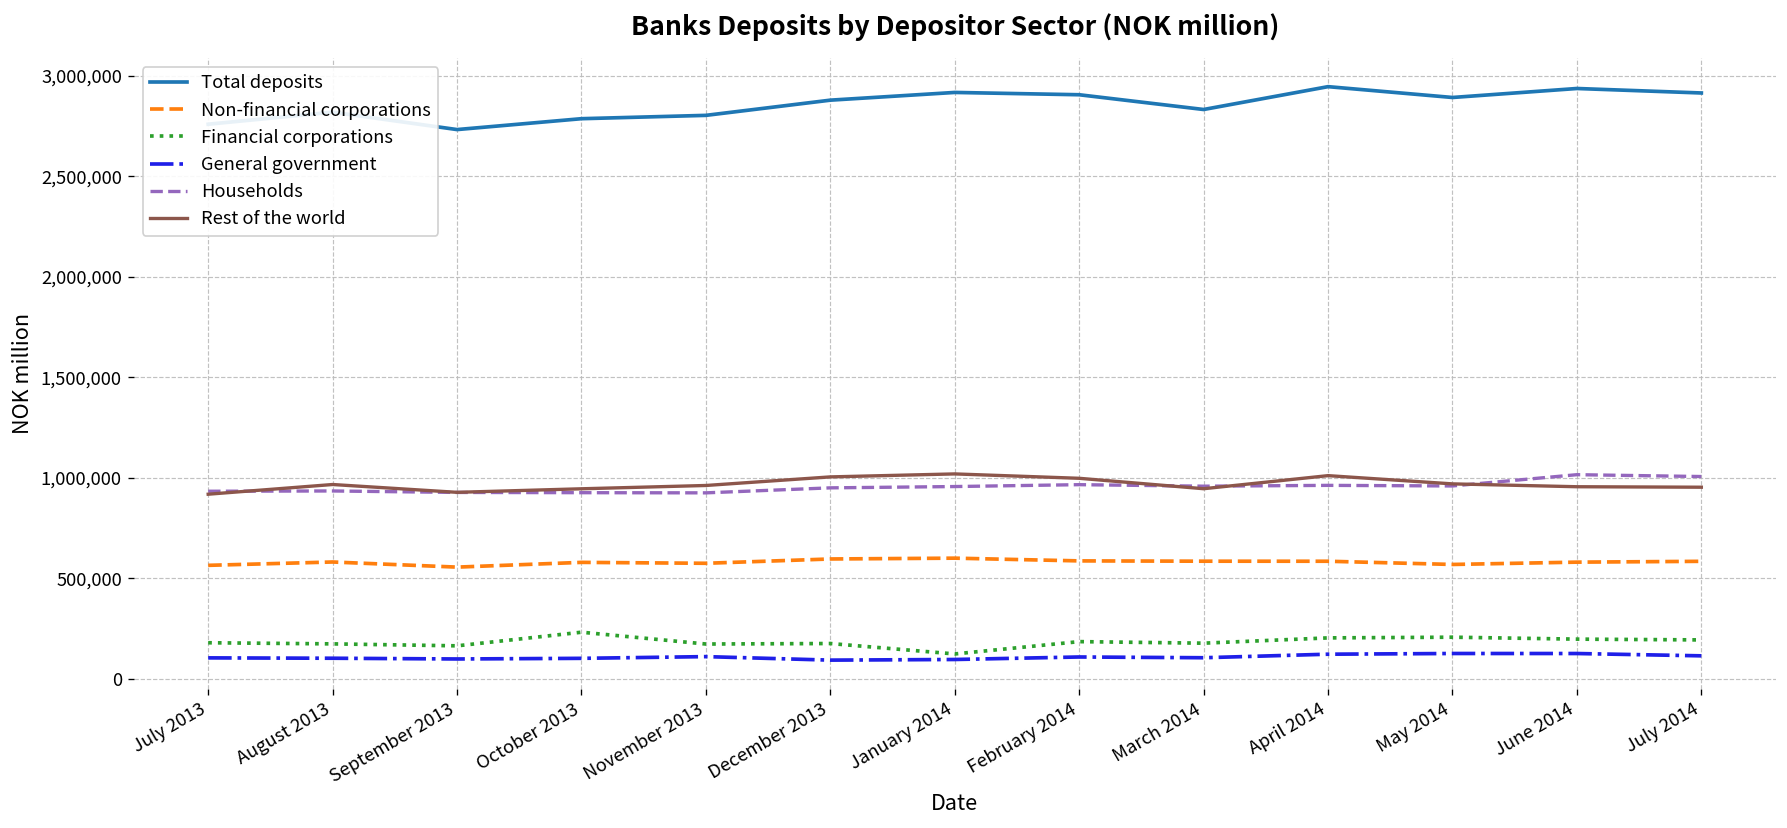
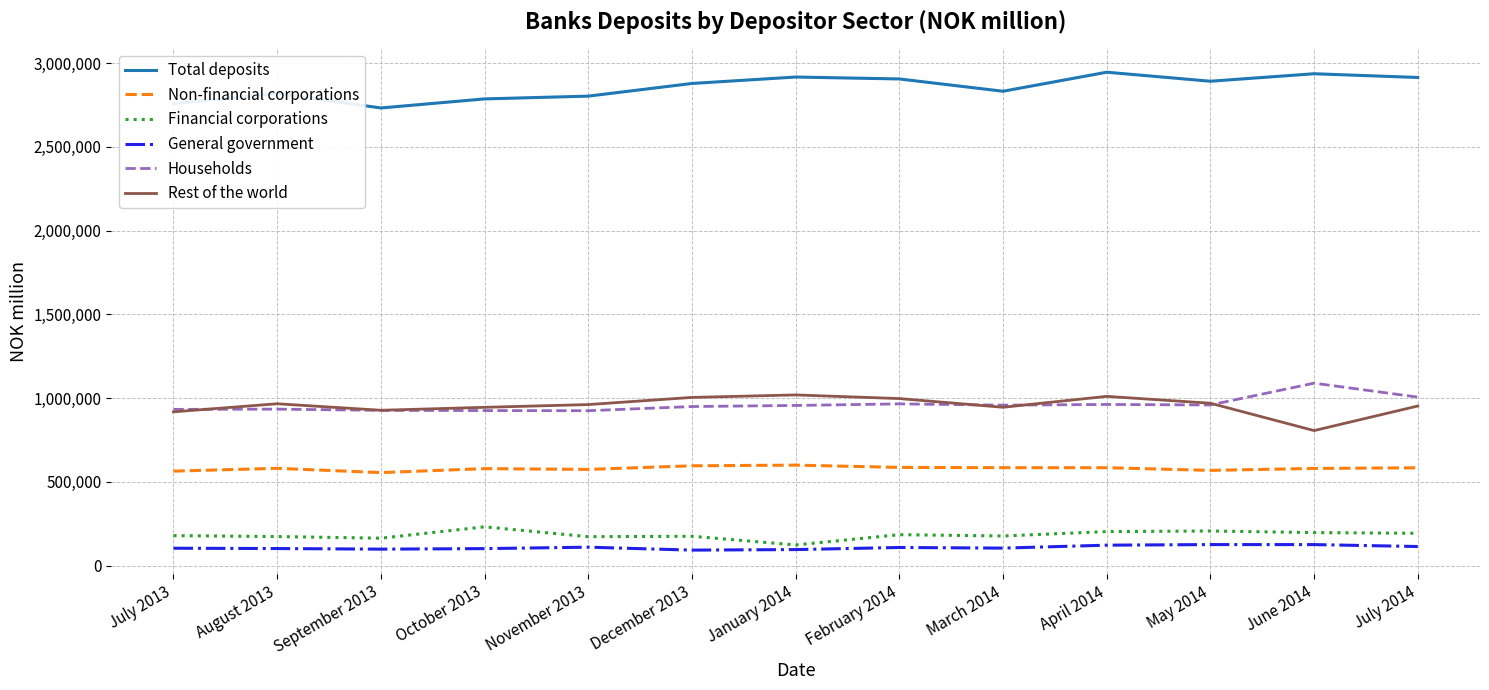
  {
    "Total deposits": {
      "September 2013": "2,730,000",
      "October 2013": "2,790,000",
      "November 2013": "2,800,000",
      "December 2013": "2,880,000",
      "January 2014": "2,920,000",
      "February 2014": "2,910,000",
      "March 2014": "2,830,000",
      "April 2014": "2,950,000",
      "May 2014": "2,890,000",
      "June 2014": "2,940,000",
      "July 2014": "2,910,000"
    },
    "Non-financial corporations": {
      "July 2013": "560,000",
      "August 2013": "580,000",
      "September 2013": "560,000",
      "October 2013": "580,000",
      "November 2013": "570,000",
      "December 2013": "600,000",
      "January 2014": "600,000",
      "February 2014": "590,000",
      "March 2014": "580,000",
      "April 2014": "580,000",
      "May 2014": "570,000",
      "June 2014": "580,000",
      "July 2014": "580,000"
    },
    "Financial corporations": {
      "July 2013": "180,000",
      "August 2013": "170,000",
      "September 2013": "160,000",
      "October 2013": "230,000",
      "November 2013": "170,000",
      "December 2013": "180,000",
      "January 2014": "120,000",
      "February 2014": "180,000",
      "March 2014": "180,000",
      "April 2014": "200,000",
      "May 2014": "210,000",
      "June 2014": "200,000",
      "July 2014": "190,000"
    },
    "General government": {
      "July 2013": "100,000",
      "August 2013": "100,000",
      "September 2013": "100,000",
      "October 2013": "100,000",
      "November 2013": "110,000",
      "December 2013": "90,000",
      "January 2014": "100,000",
      "February 2014": "110,000",
      "March 2014": "100,000",
      "April 2014": "120,000",
      "May 2014": "130,000",
      "June 2014": "130,000",
      "July 2014": "110,000"
    },
    "Households": {
      "August 2013": "930,000",
      "October 2013": "930,000",
      "November 2013": "930,000",
      "December 2013": "950,000",
      "January 2014": "960,000",
      "February 2014": "970,000",
      "April 2014": "960,000",
-     "June 2014": "1,020,000",
+     "June 2014": "1,090,000",
      "July 2014": "1,010,000"
    },
    "Rest of the world": {
      "August 2013": "970,000",
      "October 2013": "950,000",
      "November 2013": "960,000",
      "December 2013": "1,000,000",
      "January 2014": "1,020,000",
      "February 2014": "1,000,000",
      "April 2014": "1,010,000",
-     "June 2014": "960,000",
+     "June 2014": "810,000",
      "July 2014": "950,000"
    }
  }
